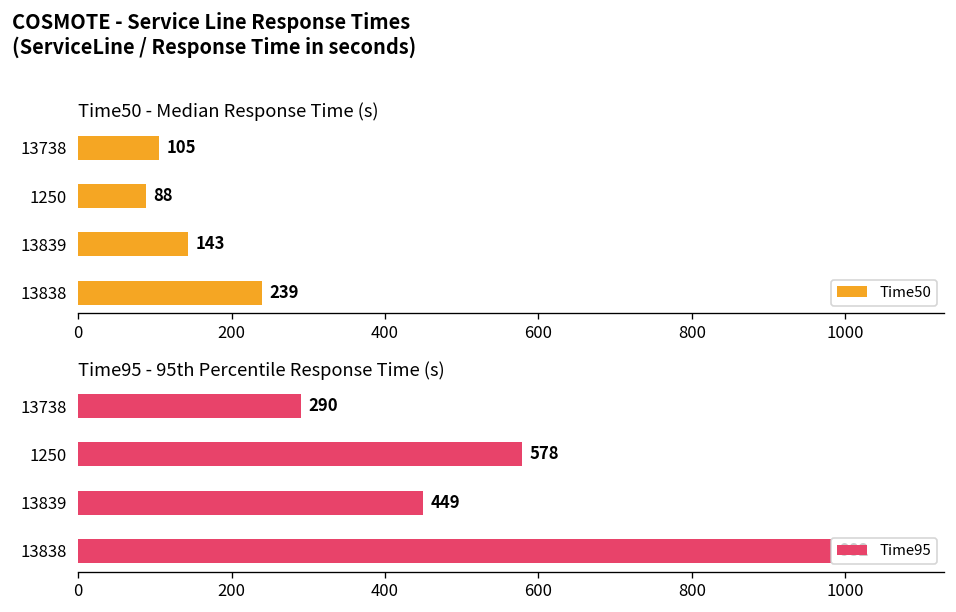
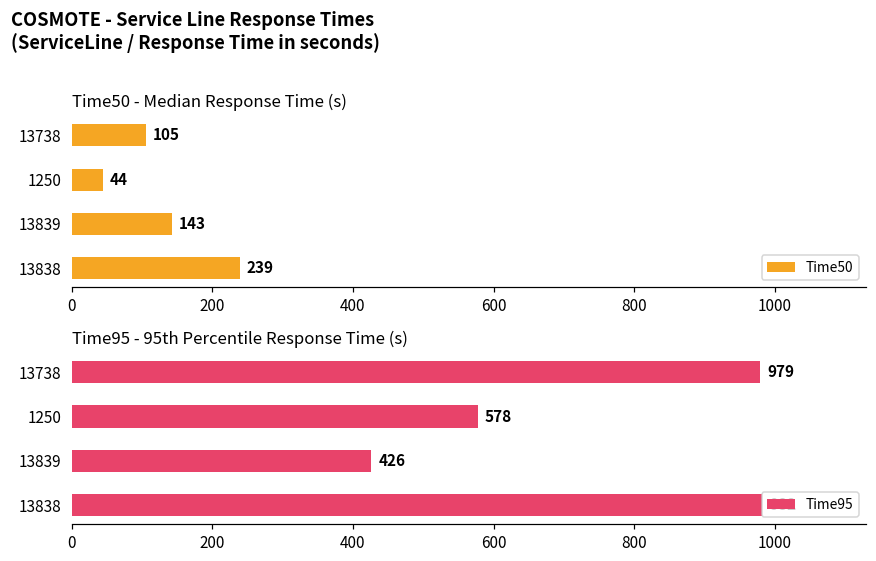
  {
    "Time50 - Median Response Time (s)": {
      "13738": 105,
-     "1250": 88,
+     "1250": 44,
      "13839": 143,
      "13838": 239
    },
    "Time95 - 95th Percentile Response Time (s)": {
-     "13738": 290,
+     "13738": 979,
      "1250": 578,
-     "13839": 449
+     "13839": 426
    }
  }
